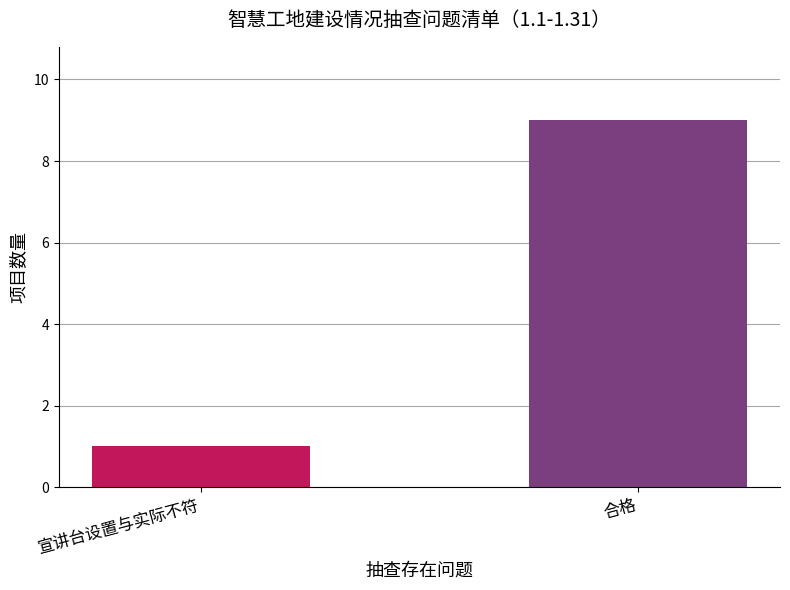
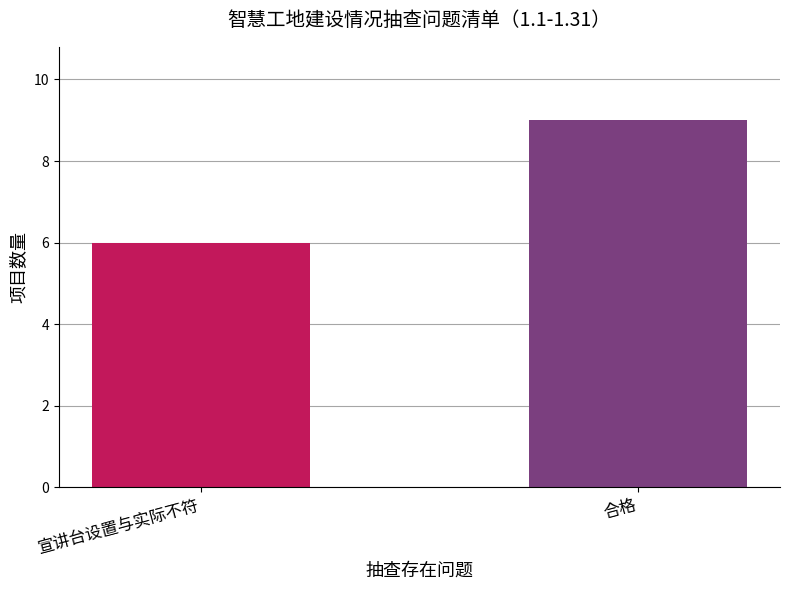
  {
-   "宣讲台设置与实际不符": 1,
+   "宣讲台设置与实际不符": 6,
    "合格": 9
  }
